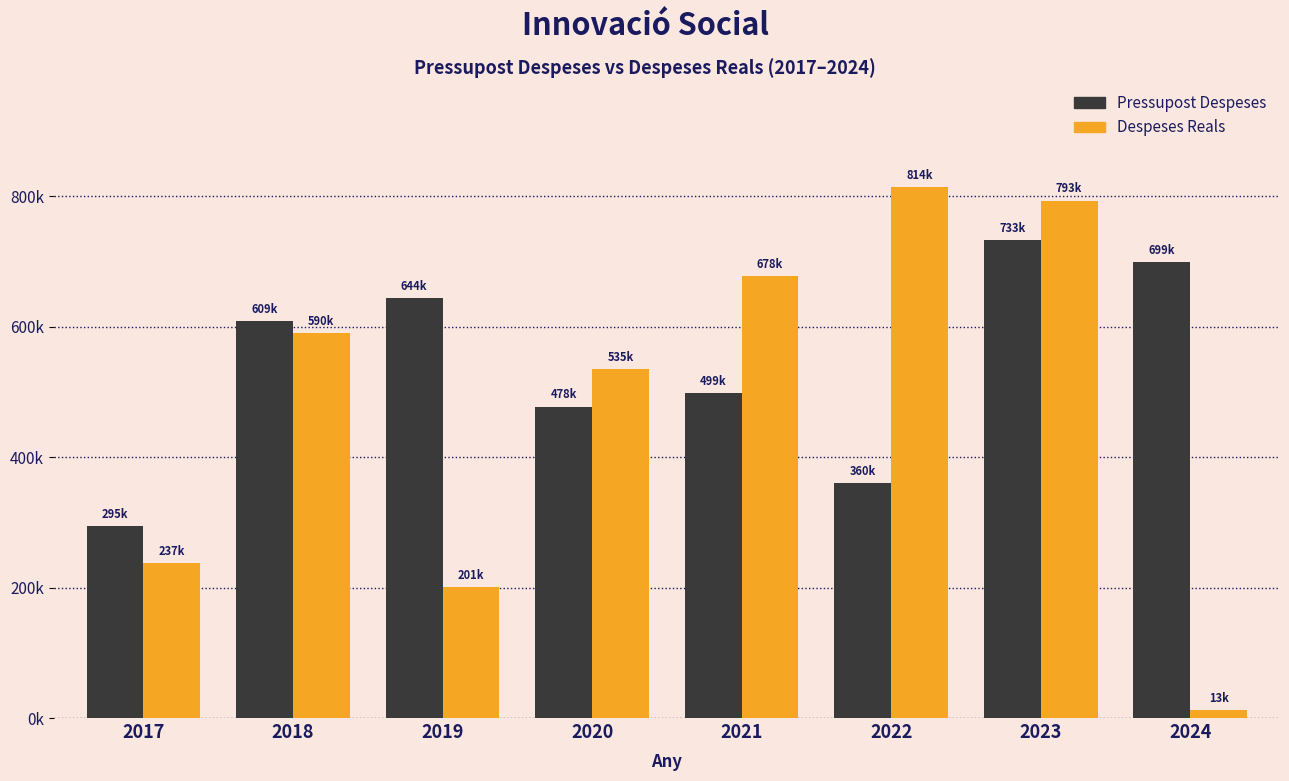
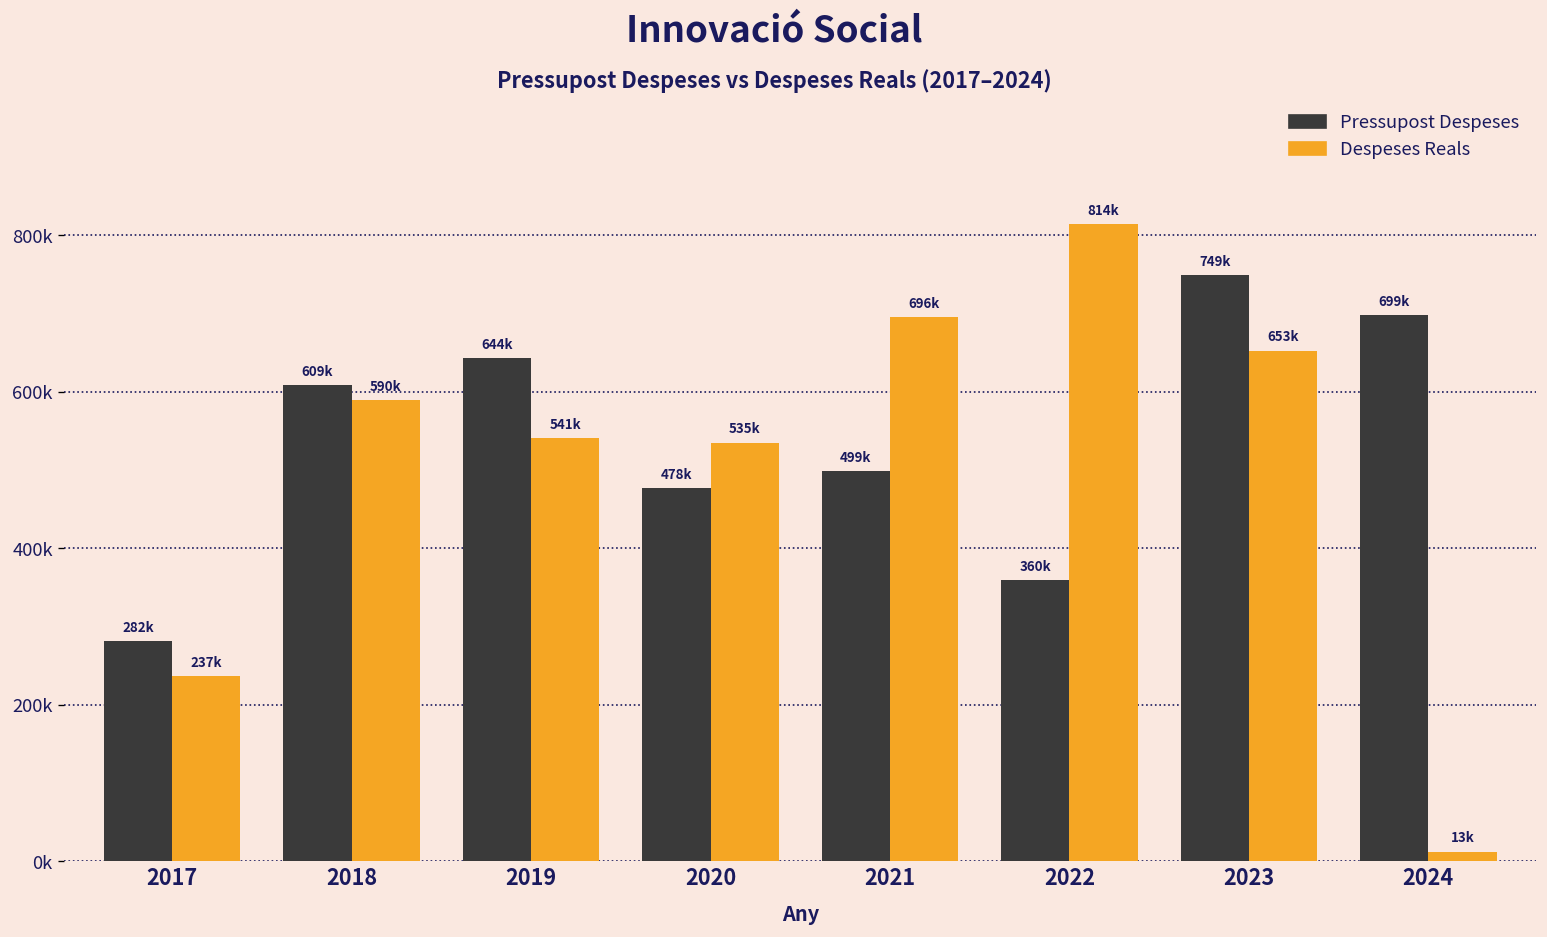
  {
    "Pressupost Despeses": {
-     "2017": "295k",
+     "2017": "282k",
      "2018": "609k",
      "2019": "644k",
      "2020": "478k",
      "2021": "499k",
      "2022": "360k",
-     "2023": "733k",
+     "2023": "749k",
      "2024": "699k"
    },
    "Despeses Reals": {
      "2017": "237k",
      "2018": "590k",
-     "2019": "201k",
+     "2019": "541k",
      "2020": "535k",
-     "2021": "678k",
+     "2021": "696k",
      "2022": "814k",
-     "2023": "793k",
+     "2023": "653k",
      "2024": "13k"
    }
  }
